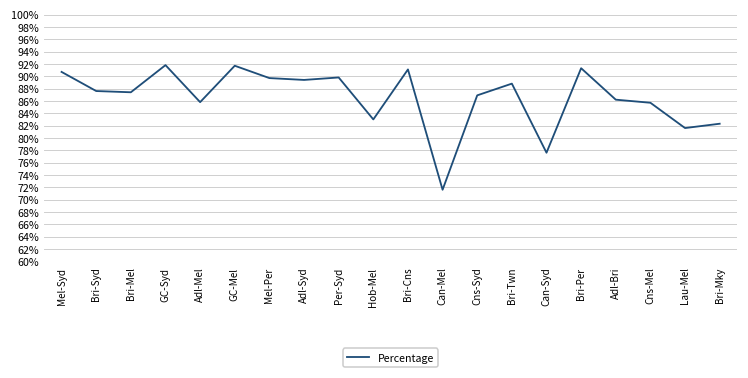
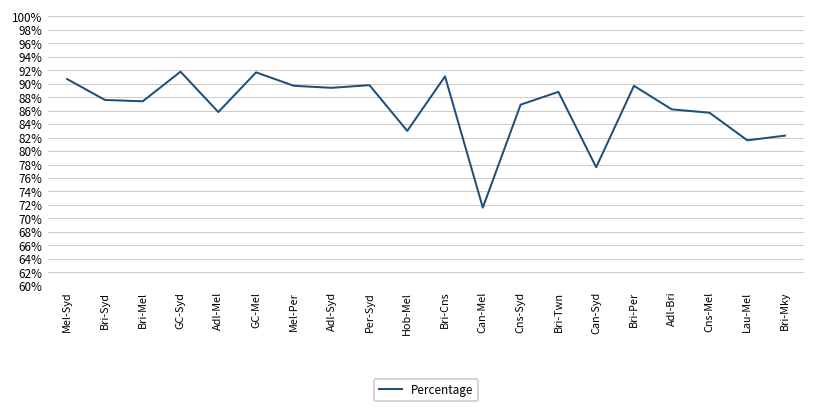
  {
    "Mel-Syd": "91%",
    "Bri-Syd": "88%",
    "Bri-Mel": "87%",
    "GC-Syd": "92%",
    "Adl-Mel": "86%",
    "GC-Mel": "92%",
    "Mel-Per": "90%",
    "Adl-Syd": "89%",
    "Per-Syd": "90%",
    "Hob-Mel": "83%",
    "Bri-Cns": "91%",
    "Can-Mel": "72%",
    "Cns-Syd": "87%",
    "Bri-Twn": "89%",
    "Can-Syd": "78%",
-   "Bri-Per": "91%",
+   "Bri-Per": "90%",
    "Adl-Bri": "86%",
    "Cns-Mel": "86%",
    "Lau-Mel": "82%",
    "Bri-Mky": "82%"
  }
